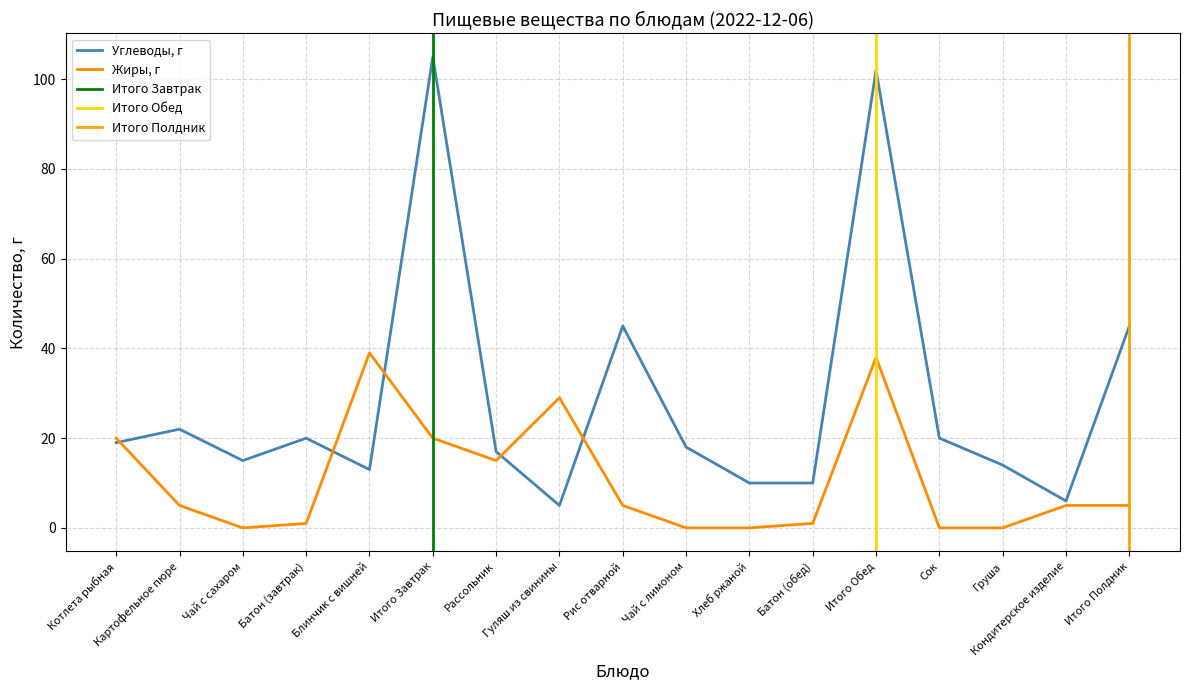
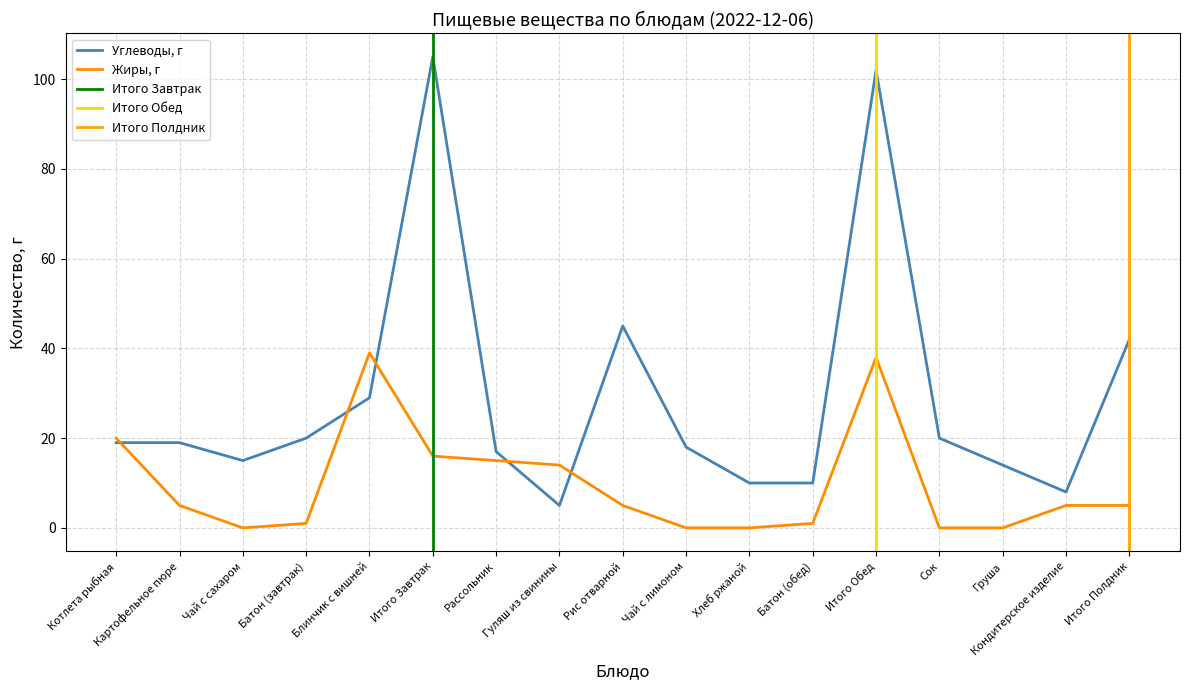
  {
    "Углеводы, г": {
      "Котлета рыбная": 19,
-     "Картофельное пюре": 22,
+     "Картофельное пюре": 19,
      "Чай с сахаром": 15,
      "Батон (завтрак)": 20,
-     "Блинчик с вишней": 13,
+     "Блинчик с вишней": 29,
      "Итого Завтрак": 105,
      "Рассольник": 17,
      "Гуляш из свинины": 5,
      "Рис отварной": 45,
      "Чай с лимоном": 18,
      "Хлеб ржаной": 10,
      "Батон (обед)": 10,
      "Итого Обед": 102,
      "Сок": 20,
      "Груша": 14,
-     "Кондитерское изделие": 6,
-     "Итого Полдник": 45
+     "Кондитерское изделие": 8,
+     "Итого Полдник": 42
    },
    "Жиры, г": {
      "Котлета рыбная": 20,
      "Картофельное пюре": 5,
      "Чай с сахаром": 0,
      "Батон (завтрак)": 1,
      "Блинчик с вишней": 39,
-     "Итого Завтрак": 20,
+     "Итого Завтрак": 16,
      "Рассольник": 15,
-     "Гуляш из свинины": 29,
+     "Гуляш из свинины": 14,
      "Рис отварной": 5,
      "Чай с лимоном": 0,
      "Хлеб ржаной": 0,
      "Батон (обед)": 1,
      "Итого Обед": 38,
      "Сок": 0,
      "Груша": 0,
      "Кондитерское изделие": 5,
      "Итого Полдник": 5
    }
  }
